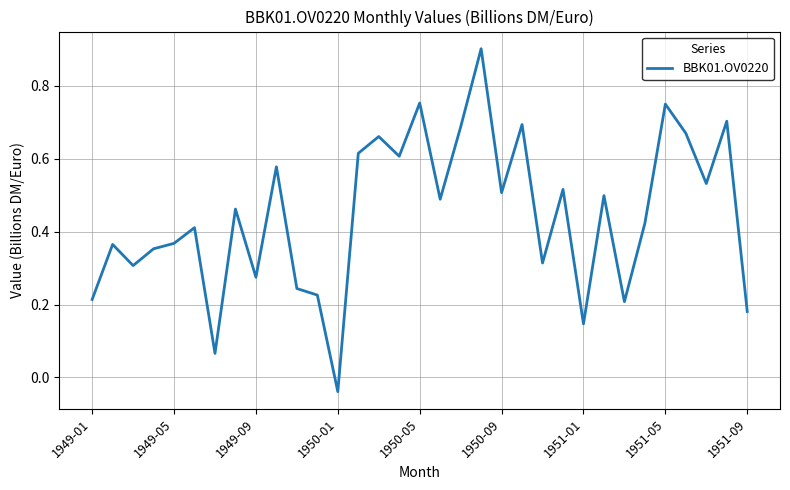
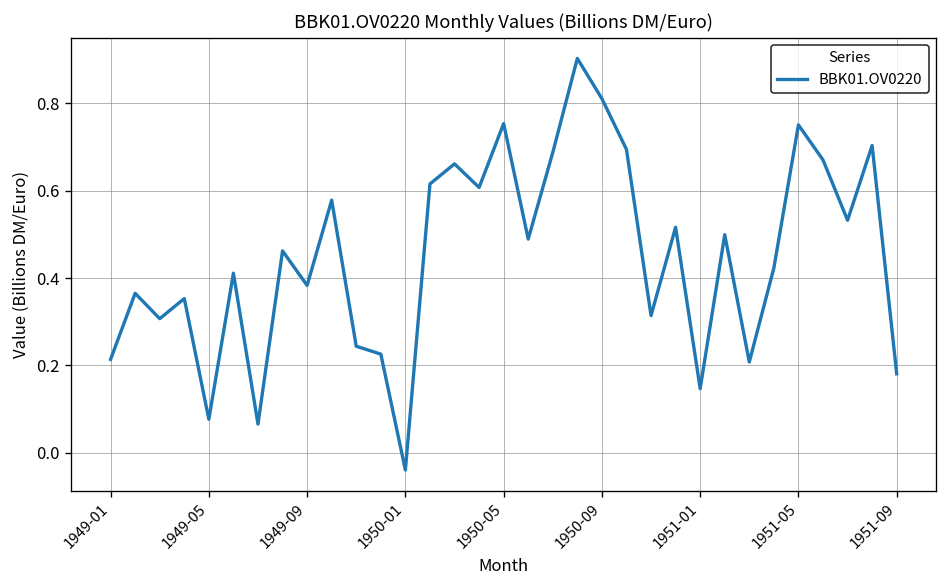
  {
    "1949-01": 0.21,
-   "1949-05": 0.37,
-   "1949-09": 0.28,
+   "1949-05": 0.08,
+   "1949-09": 0.38,
    "1950-01": -0.04,
    "1950-05": 0.75,
-   "1950-09": 0.51,
+   "1950-09": 0.81,
    "1951-01": 0.15,
    "1951-05": 0.75,
    "1951-09": 0.18
  }
